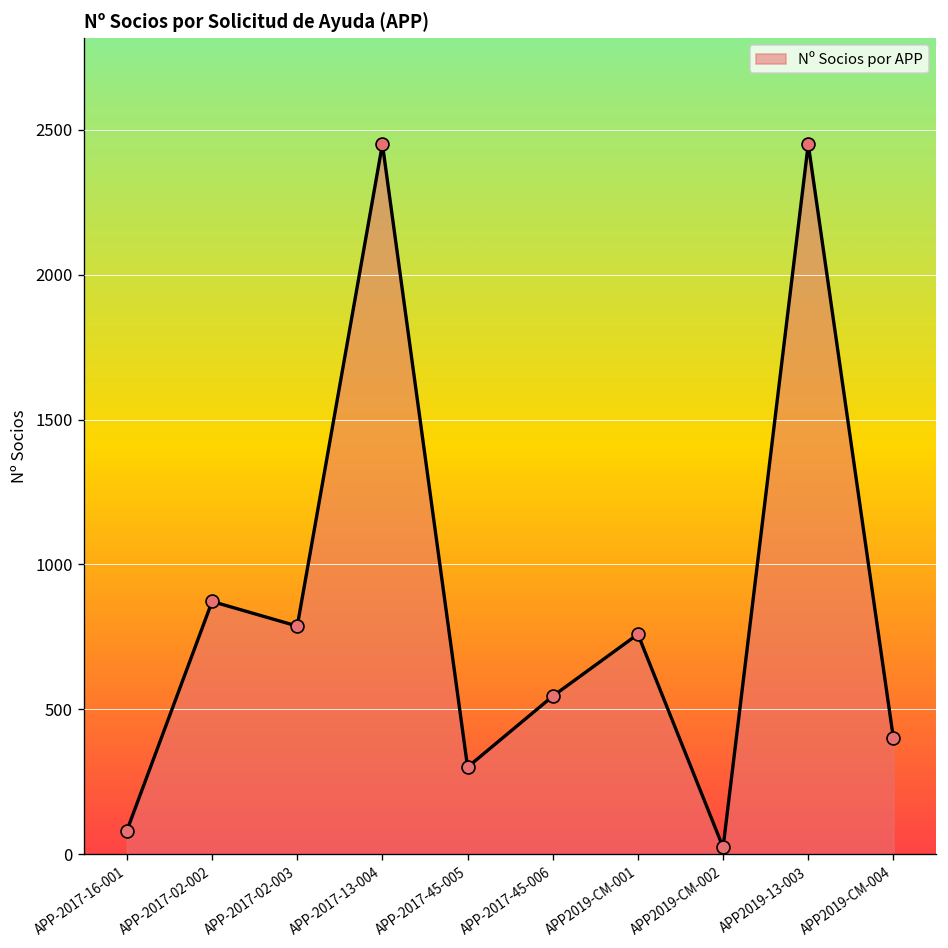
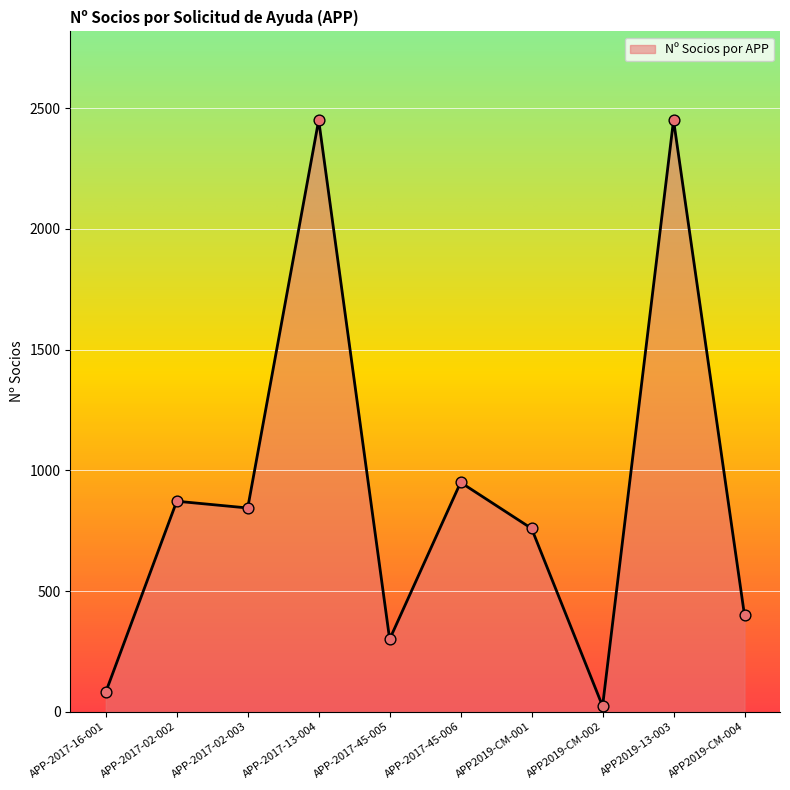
  {
    "APP-2017-16-001": 80,
    "APP-2017-02-002": 870,
-   "APP-2017-02-003": 790,
+   "APP-2017-02-003": 840,
    "APP-2017-13-004": 2450,
    "APP-2017-45-005": 300,
-   "APP-2017-45-006": 550,
+   "APP-2017-45-006": 950,
    "APP2019-CM-001": 760,
    "APP2019-CM-002": 20,
    "APP2019-13-003": 2450,
    "APP2019-CM-004": 400
  }
